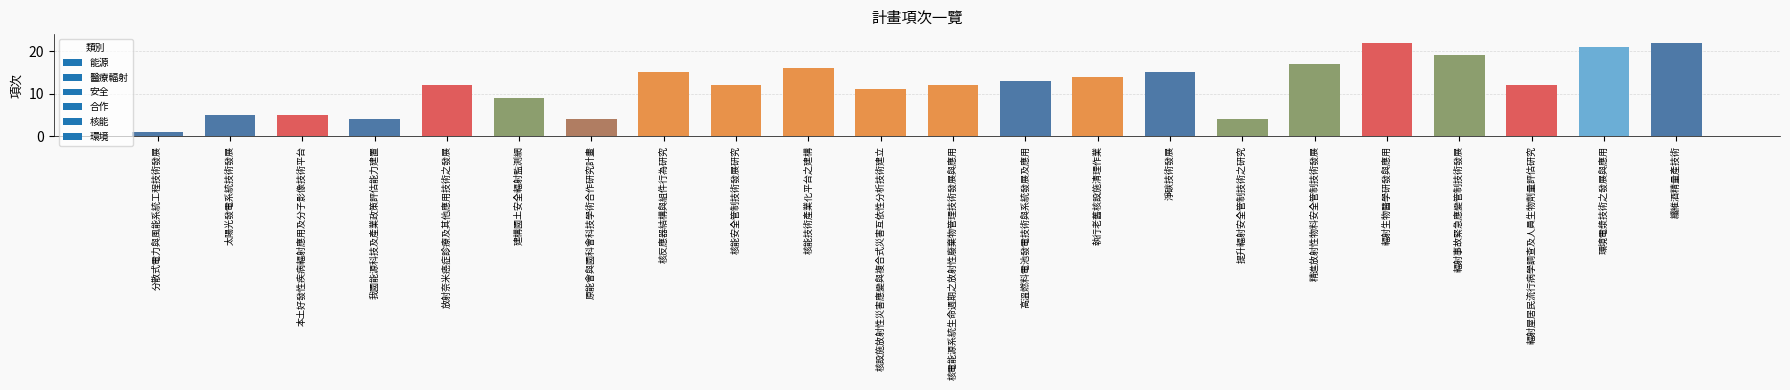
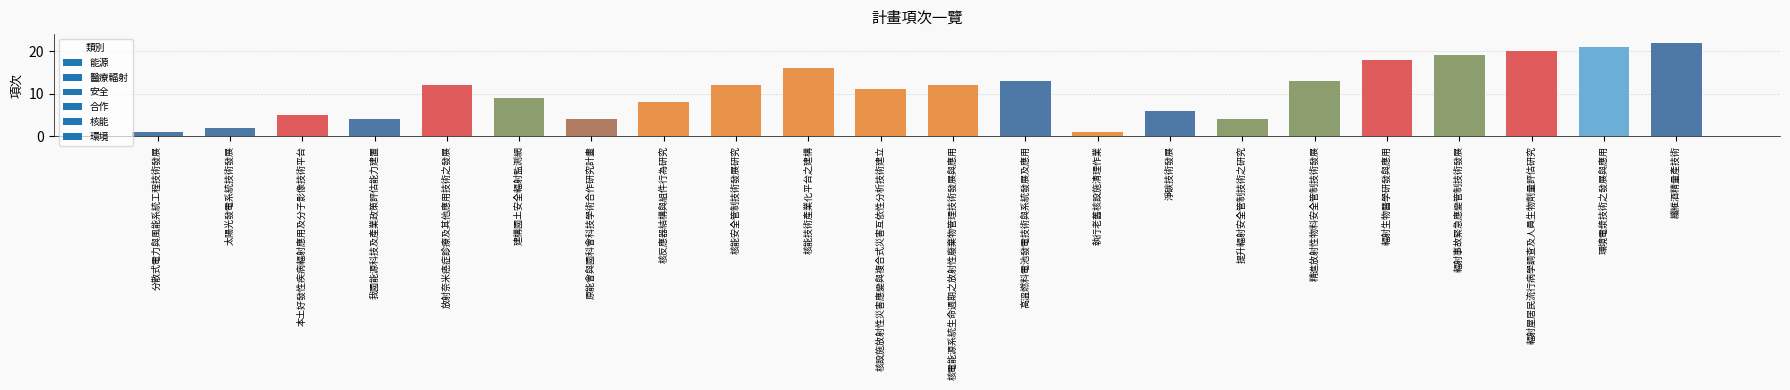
  {
    "分散式電力與風能系統工程技術發展": 1,
-   "太陽光發電系統技術發展": 5,
+   "太陽光發電系統技術發展": 2,
    "本土好發性疾病輻射應用及分子影像技術平台": 5,
    "我國能源科技及產業政策評估能力建置": 4,
    "放射奈米癌症診療及其他應用技術之發展": 12,
    "建構國土安全輻射監測網": 9,
    "原能會與國科會科技學術合作研究計畫": 4,
-   "核反應器結構與組件行為研究": 15,
+   "核反應器結構與組件行為研究": 8,
    "核能安全管制技術發展研究": 12,
    "核能技術產業化平台之建構": 16,
    "核設施放射性災害應變與複合式災害互依性分析技術建立": 11,
    "核電能源系統生命週期之放射性廢棄物管理技術發展與應用": 12,
    "高溫燃料電池發電技術與系統發展及應用": 13,
-   "執行老舊核設施清理作業": 14,
-   "淨碳技術發展": 15,
+   "執行老舊核設施清理作業": 1,
+   "淨碳技術發展": 6,
    "提升輻射安全管制技術之研究": 4,
-   "精進放射性物料安全管制技術發展": 17,
-   "輻射生物醫學研發與應用": 22,
+   "精進放射性物料安全管制技術發展": 13,
+   "輻射生物醫學研發與應用": 18,
    "輻射事故緊急應變管制技術發展": 19,
-   "輻射屋居民流行病學調查及人員生物劑量評估研究": 12,
+   "輻射屋居民流行病學調查及人員生物劑量評估研究": 20,
    "環境電漿技術之發展與應用": 21,
    "纖維酒精量產技術": 22
  }
